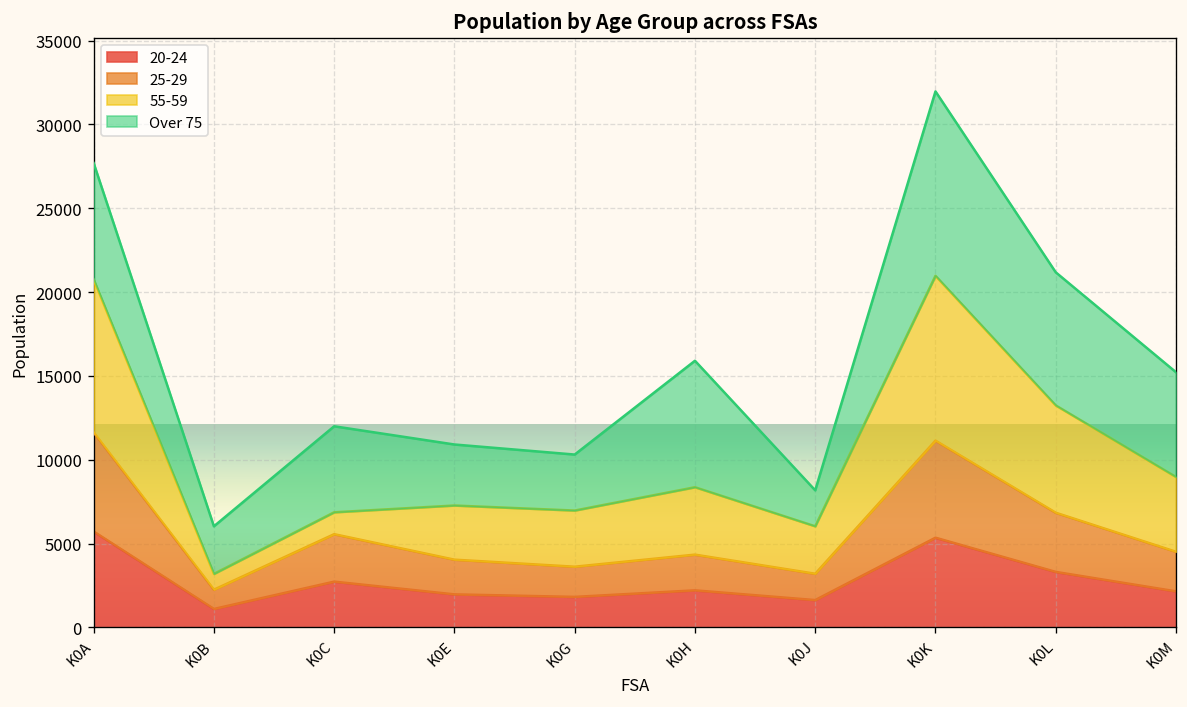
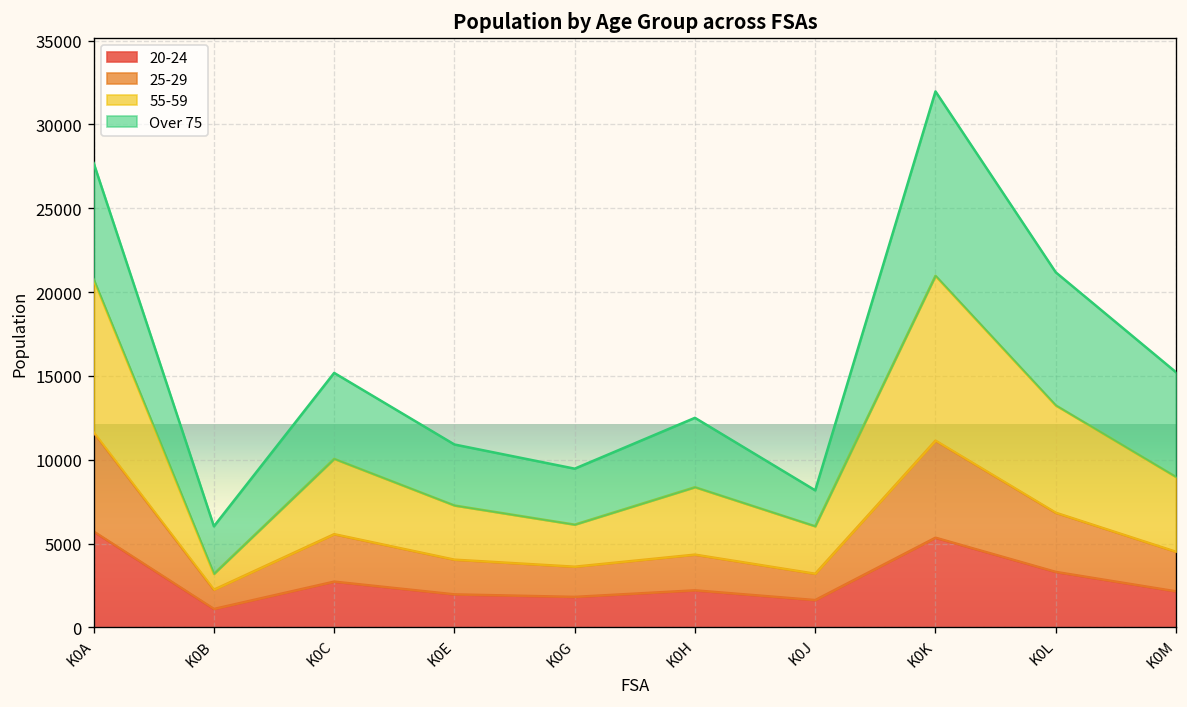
  {
    "55-59": {
      "K0A": 9100,
      "K0B": 900,
-     "K0C": 1300,
+     "K0C": 4500,
      "K0E": 3200,
-     "K0G": 3400,
+     "K0G": 2500,
      "K0H": 4000,
      "K0J": 2800,
      "K0K": 9800,
      "K0L": 6400,
      "K0M": 4500
    },
    "Over 75": {
      "K0A": 6900,
      "K0B": 2800,
      "K0C": 5100,
      "K0E": 3600,
      "K0G": 3300,
-     "K0H": 7500,
+     "K0H": 4100,
      "K0J": 2100,
      "K0K": 11000,
      "K0L": 7900,
      "K0M": 6300
    }
  }
